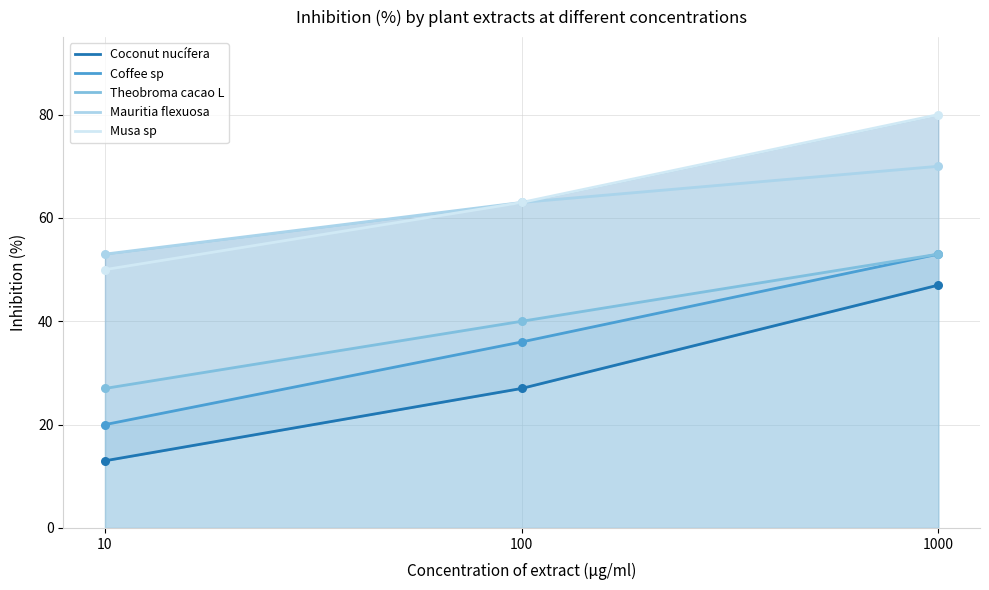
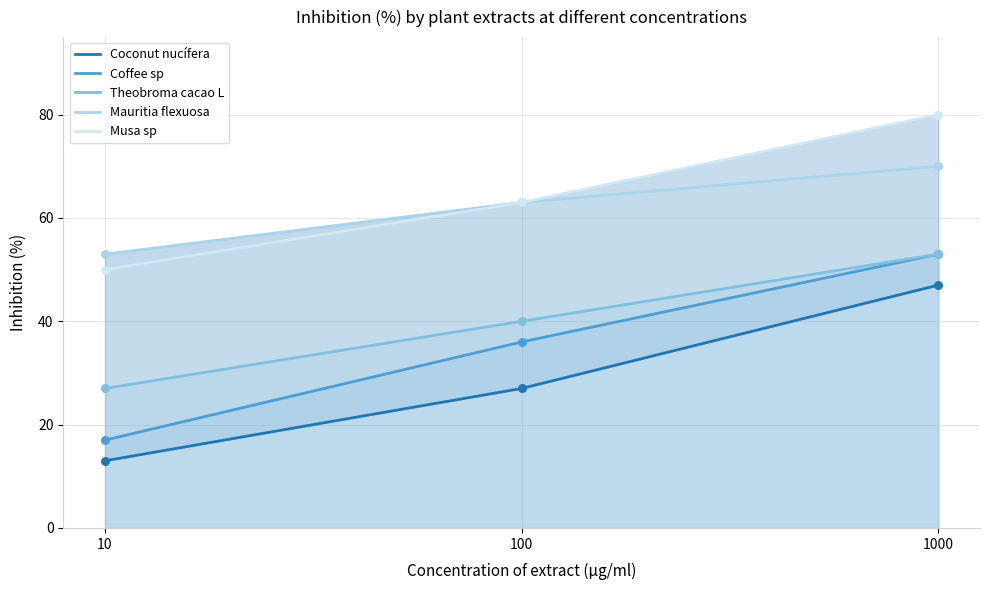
  {
    "Coffee sp": {
-     "10": 20,
+     "10": 17,
      "100": 36
    }
  }
